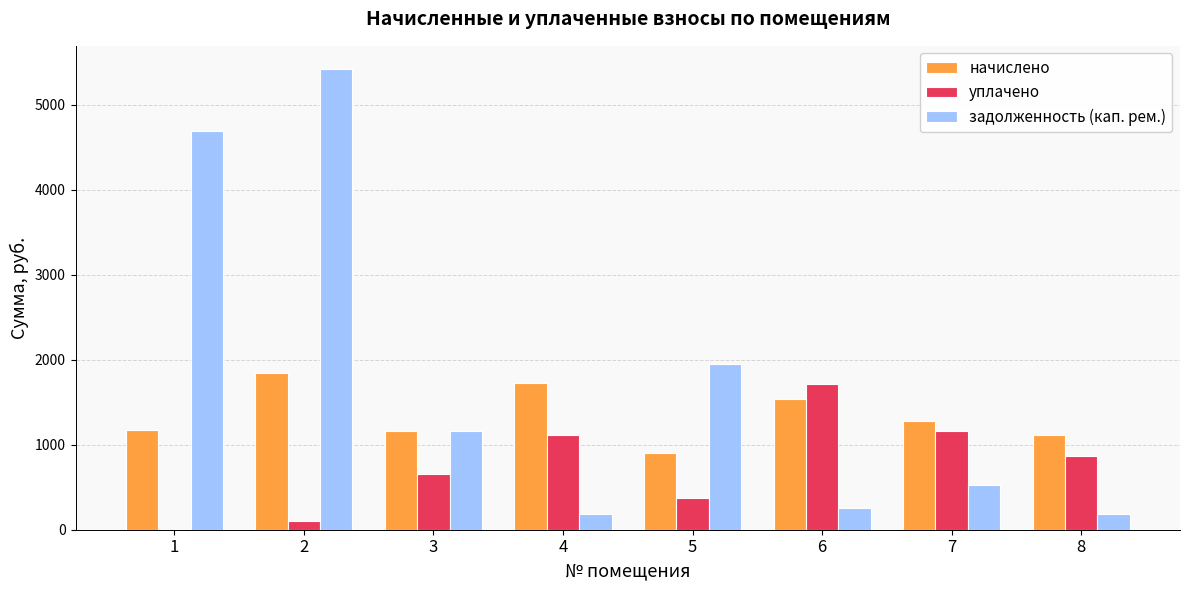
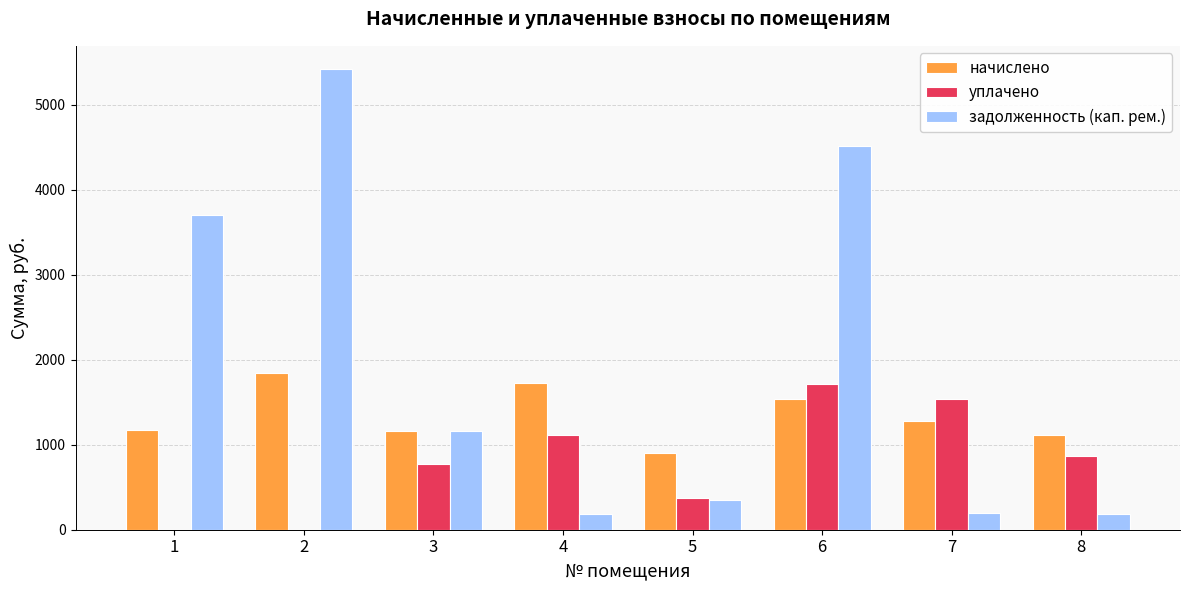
  {
    "начислено": {
      "1": 1200,
      "2": 1800,
      "3": 1200,
      "4": 1700,
      "5": 900,
      "6": 1500,
      "7": 1300,
      "8": 1100
    },
    "уплачено": {
      "1": 0,
-     "2": 100,
-     "3": 700,
+     "2": 0,
+     "3": 800,
      "4": 1100,
      "5": 400,
      "6": 1700,
-     "7": 1200,
+     "7": 1500,
      "8": 900
    },
    "задолженность (кап. рем.)": {
-     "1": 4700,
+     "1": 3700,
      "2": 5400,
      "3": 1200,
      "4": 200,
-     "5": 2000,
-     "6": 300,
-     "7": 500,
+     "5": 400,
+     "6": 4500,
+     "7": 200,
      "8": 200
    }
  }
